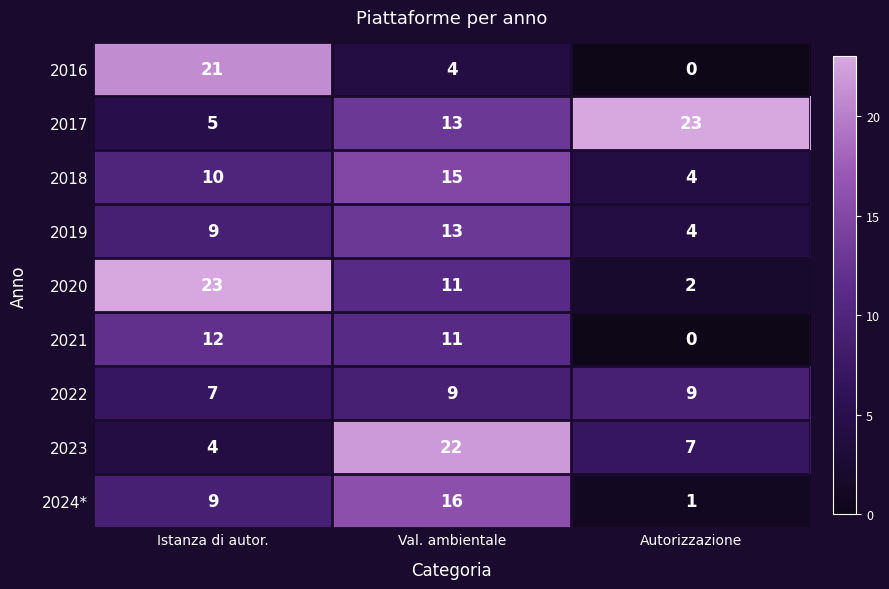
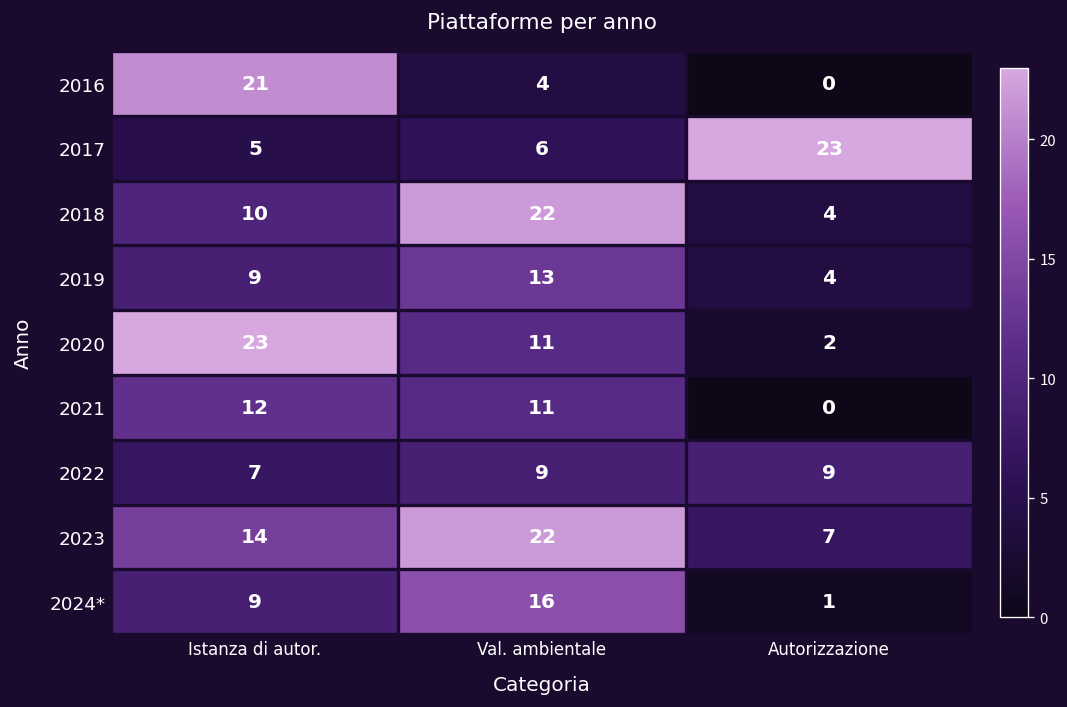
  {
    "2016": {
      "Istanza di autor.": 21,
      "Val. ambientale": 4,
      "Autorizzazione": 0
    },
    "2017": {
      "Istanza di autor.": 5,
-     "Val. ambientale": 13,
+     "Val. ambientale": 6,
      "Autorizzazione": 23
    },
    "2018": {
      "Istanza di autor.": 10,
-     "Val. ambientale": 15,
+     "Val. ambientale": 22,
      "Autorizzazione": 4
    },
    "2019": {
      "Istanza di autor.": 9,
      "Val. ambientale": 13,
      "Autorizzazione": 4
    },
    "2020": {
      "Istanza di autor.": 23,
      "Val. ambientale": 11,
      "Autorizzazione": 2
    },
    "2021": {
      "Istanza di autor.": 12,
      "Val. ambientale": 11,
      "Autorizzazione": 0
    },
    "2022": {
      "Istanza di autor.": 7,
      "Val. ambientale": 9,
      "Autorizzazione": 9
    },
    "2023": {
-     "Istanza di autor.": 4,
+     "Istanza di autor.": 14,
      "Val. ambientale": 22,
      "Autorizzazione": 7
    },
    "2024*": {
      "Istanza di autor.": 9,
      "Val. ambientale": 16,
      "Autorizzazione": 1
    }
  }
